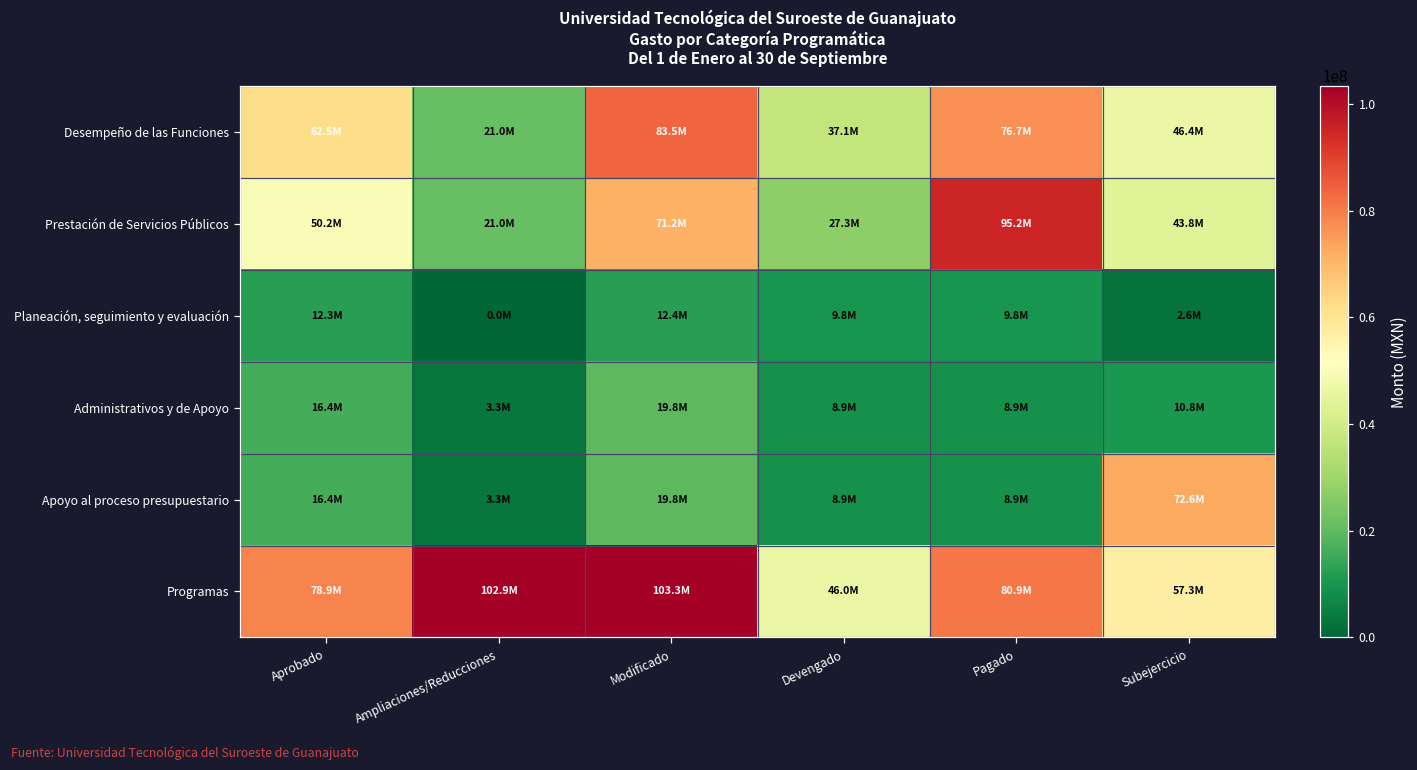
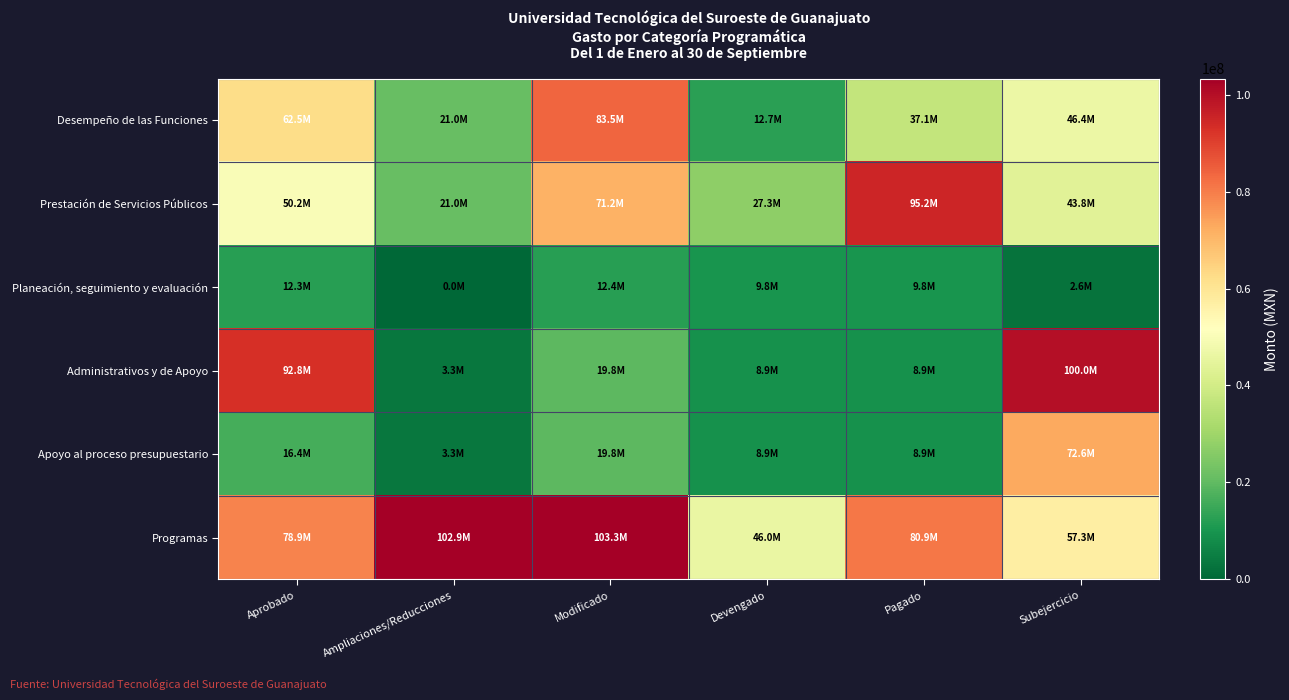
  {
    "Desempeño de las Funciones": {
      "Aprobado": "62.5M",
      "Ampliaciones/Reducciones": "21.0M",
      "Modificado": "83.5M",
-     "Devengado": "37.1M",
-     "Pagado": "76.7M",
+     "Devengado": "12.7M",
+     "Pagado": "37.1M",
      "Subejercicio": "46.4M"
    },
    "Prestación de Servicios Públicos": {
      "Aprobado": "50.2M",
      "Ampliaciones/Reducciones": "21.0M",
      "Modificado": "71.2M",
      "Devengado": "27.3M",
      "Pagado": "95.2M",
      "Subejercicio": "43.8M"
    },
    "Planeación, seguimiento y evaluación": {
      "Aprobado": "12.3M",
      "Ampliaciones/Reducciones": "0.0M",
      "Modificado": "12.4M",
      "Devengado": "9.8M",
      "Pagado": "9.8M",
      "Subejercicio": "2.6M"
    },
    "Administrativos y de Apoyo": {
-     "Aprobado": "16.4M",
+     "Aprobado": "92.8M",
      "Ampliaciones/Reducciones": "3.3M",
      "Modificado": "19.8M",
      "Devengado": "8.9M",
      "Pagado": "8.9M",
-     "Subejercicio": "10.8M"
+     "Subejercicio": "100.0M"
    },
    "Apoyo al proceso presupuestario": {
      "Aprobado": "16.4M",
      "Ampliaciones/Reducciones": "3.3M",
      "Modificado": "19.8M",
      "Devengado": "8.9M",
      "Pagado": "8.9M",
      "Subejercicio": "72.6M"
    },
    "Programas": {
      "Aprobado": "78.9M",
      "Ampliaciones/Reducciones": "102.9M",
      "Modificado": "103.3M",
      "Devengado": "46.0M",
      "Pagado": "80.9M",
      "Subejercicio": "57.3M"
    }
  }
